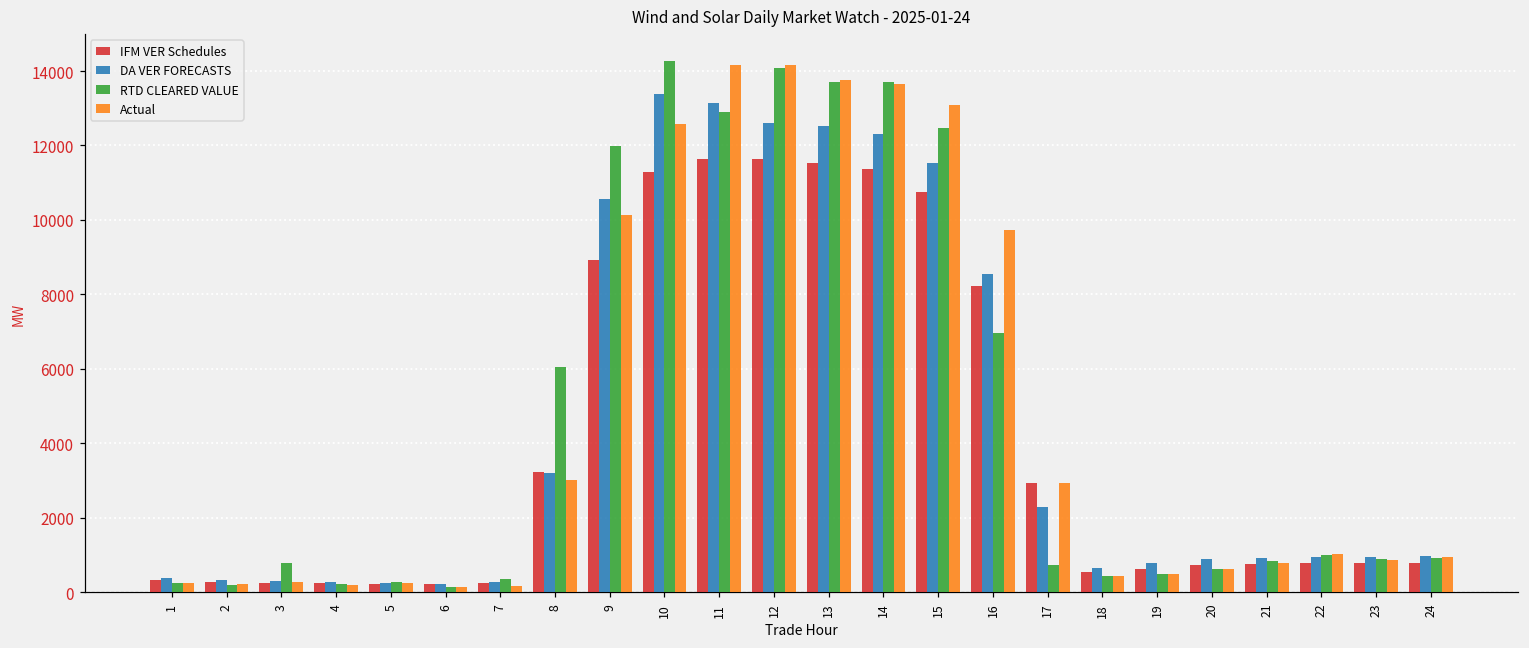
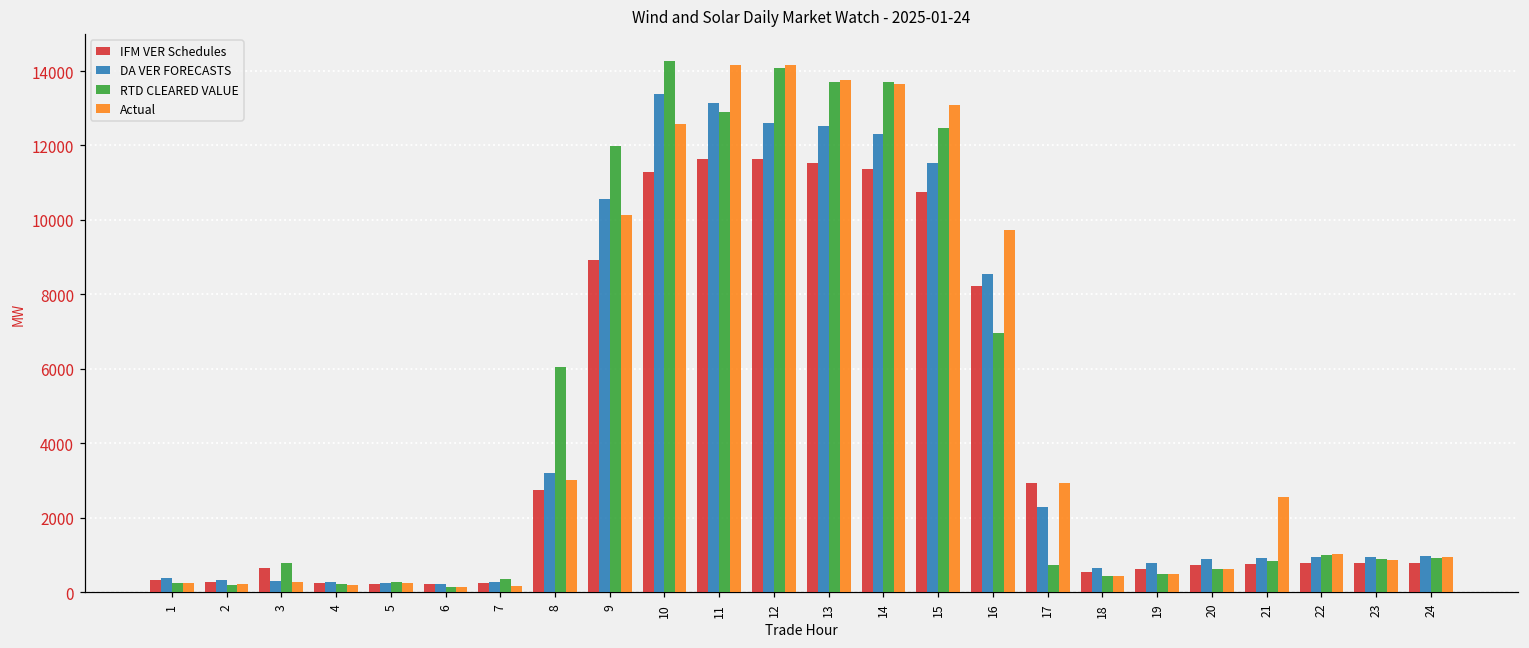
  {
    "IFM VER Schedules": {
      "1": 300,
      "2": 300,
-     "3": 300,
+     "3": 700,
      "4": 200,
      "5": 200,
      "6": 200,
      "7": 200,
-     "8": 3200,
+     "8": 2800,
      "9": 8900,
      "10": 11300,
      "11": 11600,
      "12": 11600,
      "13": 11500,
      "14": 11400,
      "15": 10800,
      "16": 8200,
      "17": 2900,
      "18": 500,
      "19": 600,
      "20": 700,
      "21": 800,
      "22": 800,
      "23": 800,
      "24": 800
    },
    "DA VER FORECASTS": {
      "1": 400,
      "2": 300,
      "3": 300,
      "4": 300,
      "5": 200,
      "6": 200,
      "7": 300,
      "8": 3200,
      "9": 10600,
      "10": 13400,
      "11": 13100,
      "12": 12600,
      "13": 12500,
      "14": 12300,
      "15": 11500,
      "16": 8500,
      "17": 2300,
      "18": 700,
      "19": 800,
      "20": 900,
      "21": 900,
      "22": 900,
      "23": 900,
      "24": 1000
    },
    "RTD CLEARED VALUE": {
      "1": 200,
      "2": 200,
      "3": 800,
      "4": 200,
      "5": 300,
      "6": 100,
      "7": 400,
      "8": 6000,
      "9": 12000,
      "10": 14300,
      "11": 12900,
      "12": 14100,
      "13": 13700,
      "14": 13700,
      "15": 12500,
      "16": 7000,
      "17": 700,
      "18": 400,
      "19": 500,
      "20": 600,
      "21": 800,
      "22": 1000,
      "23": 900,
      "24": 900
    },
    "Actual": {
      "1": 200,
      "2": 200,
      "3": 300,
      "4": 200,
      "5": 300,
      "6": 100,
      "7": 200,
      "8": 3000,
      "9": 10100,
      "10": 12600,
      "11": 14200,
      "12": 14200,
      "13": 13800,
      "14": 13600,
      "15": 13100,
      "16": 9700,
      "17": 2900,
      "18": 400,
      "19": 500,
      "20": 600,
-     "21": 800,
+     "21": 2600,
      "22": 1000,
      "23": 900,
      "24": 1000
    }
  }
